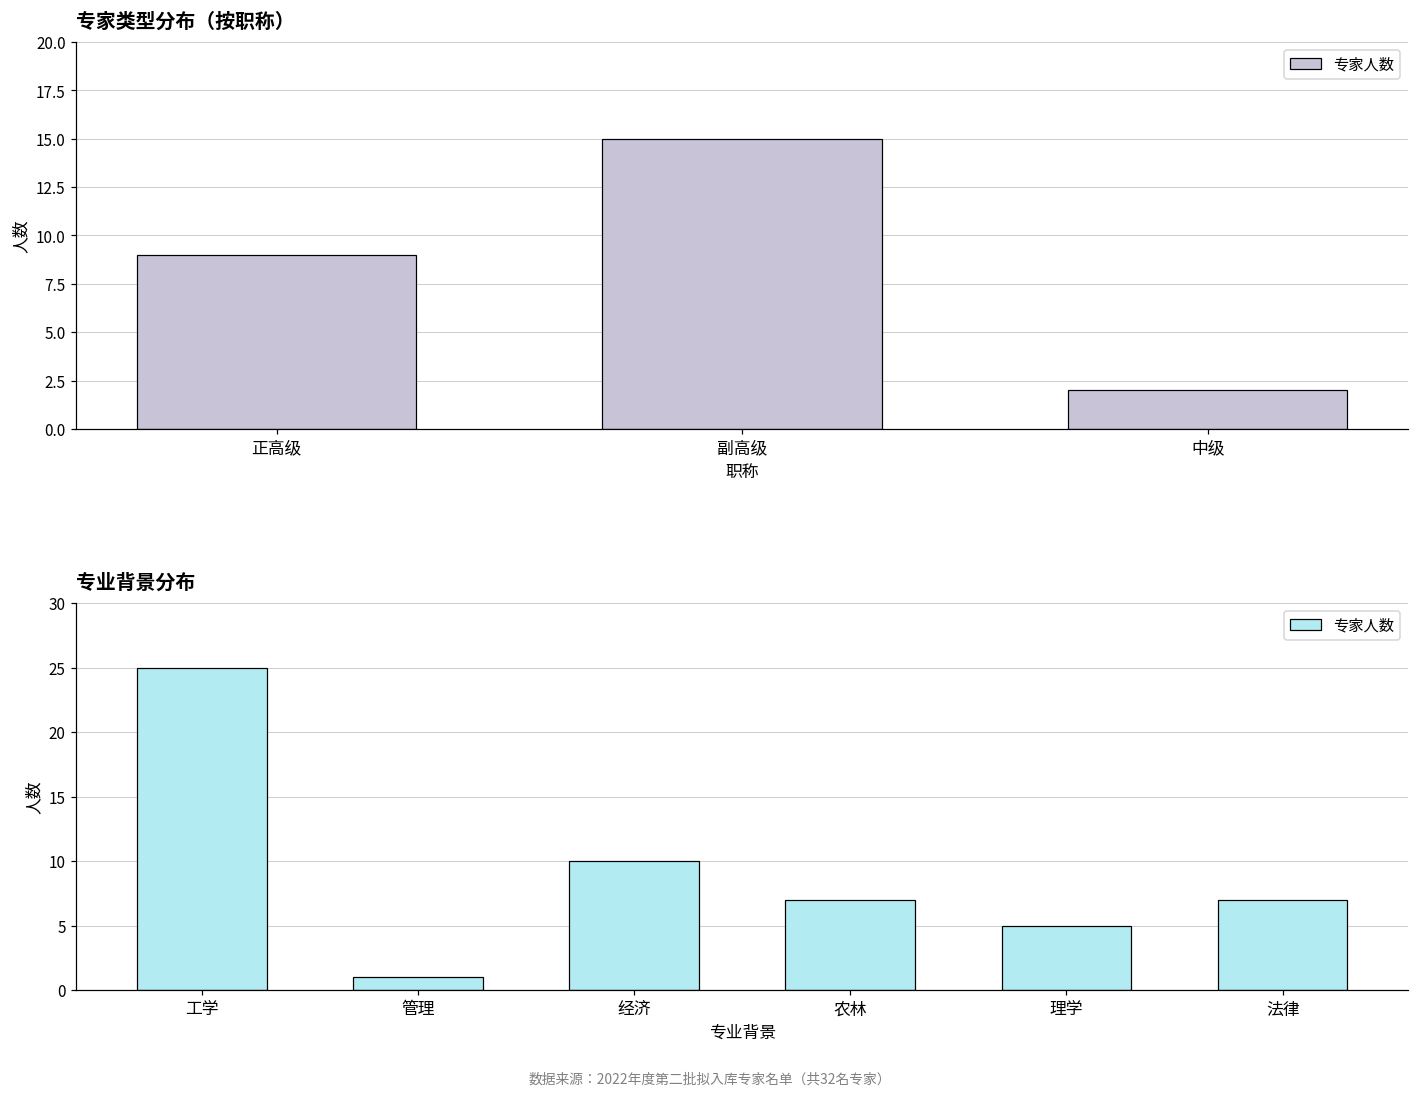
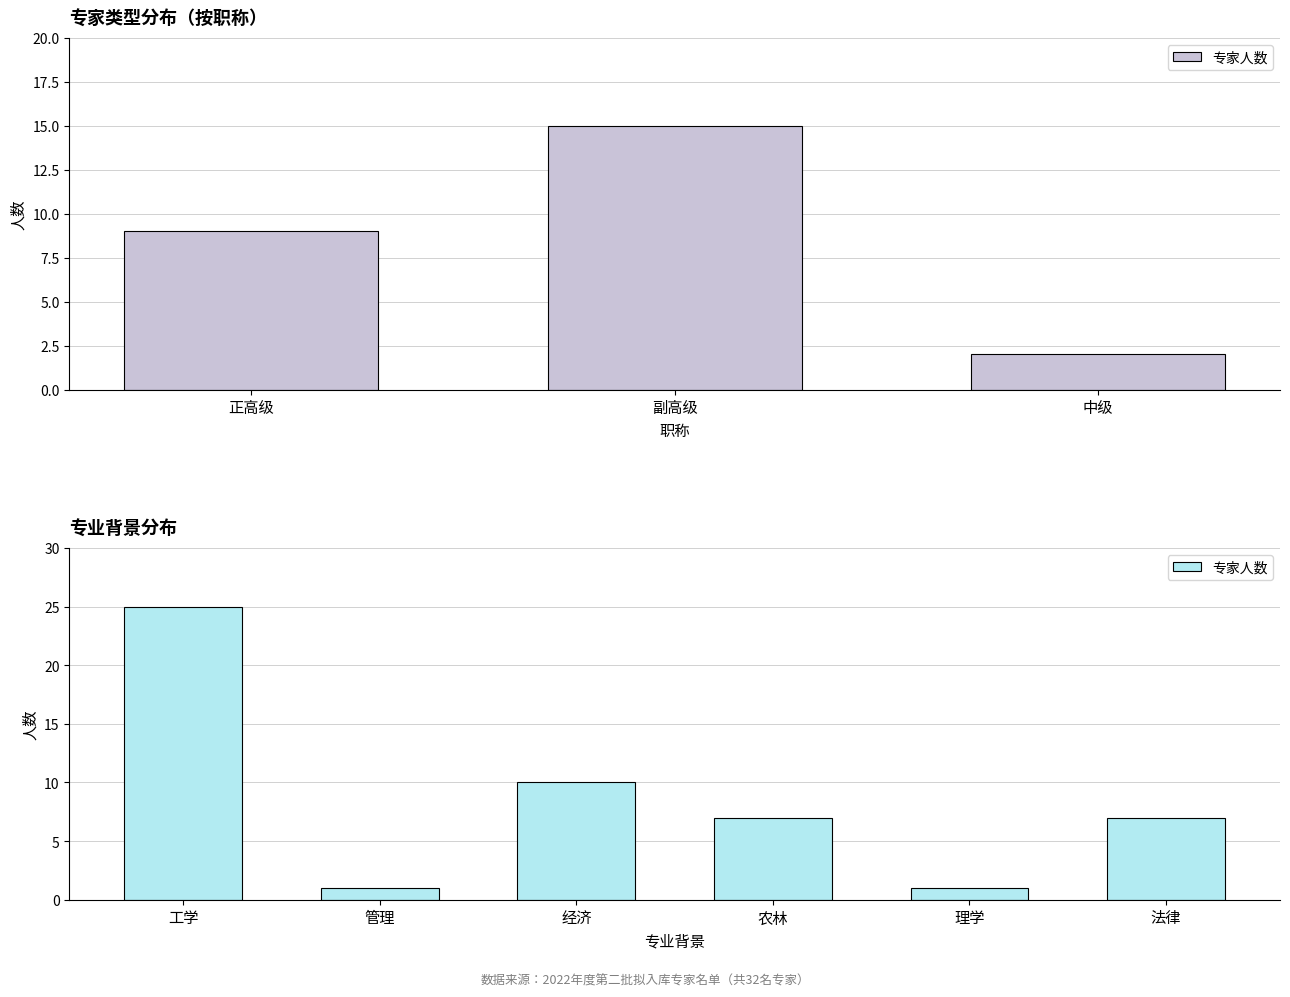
  {
    "专家类型分布（按职称）": {
      "正高级": 9.0,
      "副高级": 15.0,
      "中级": 2.0
    },
    "专业背景分布": {
      "工学": 25,
      "管理": 1,
      "经济": 10,
      "农林": 7,
-     "理学": 5,
+     "理学": 1,
      "法律": 7
    }
  }
